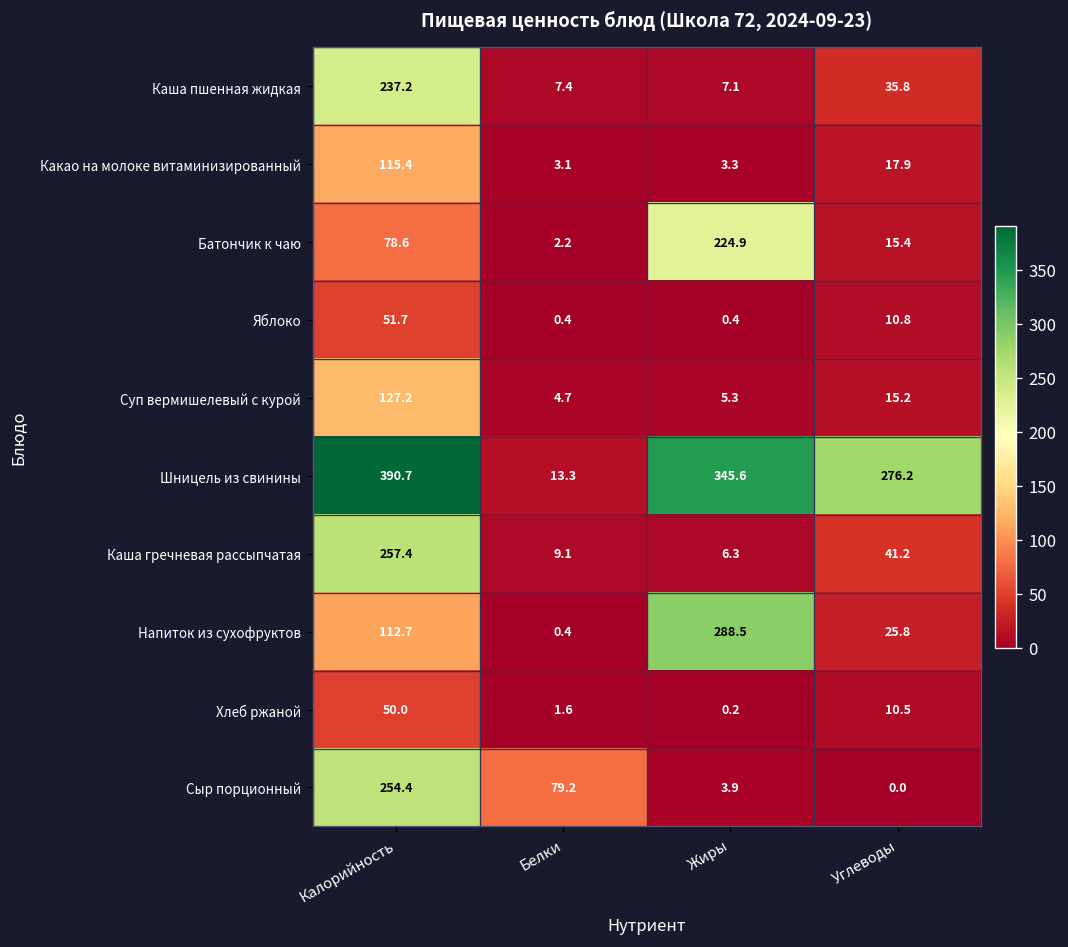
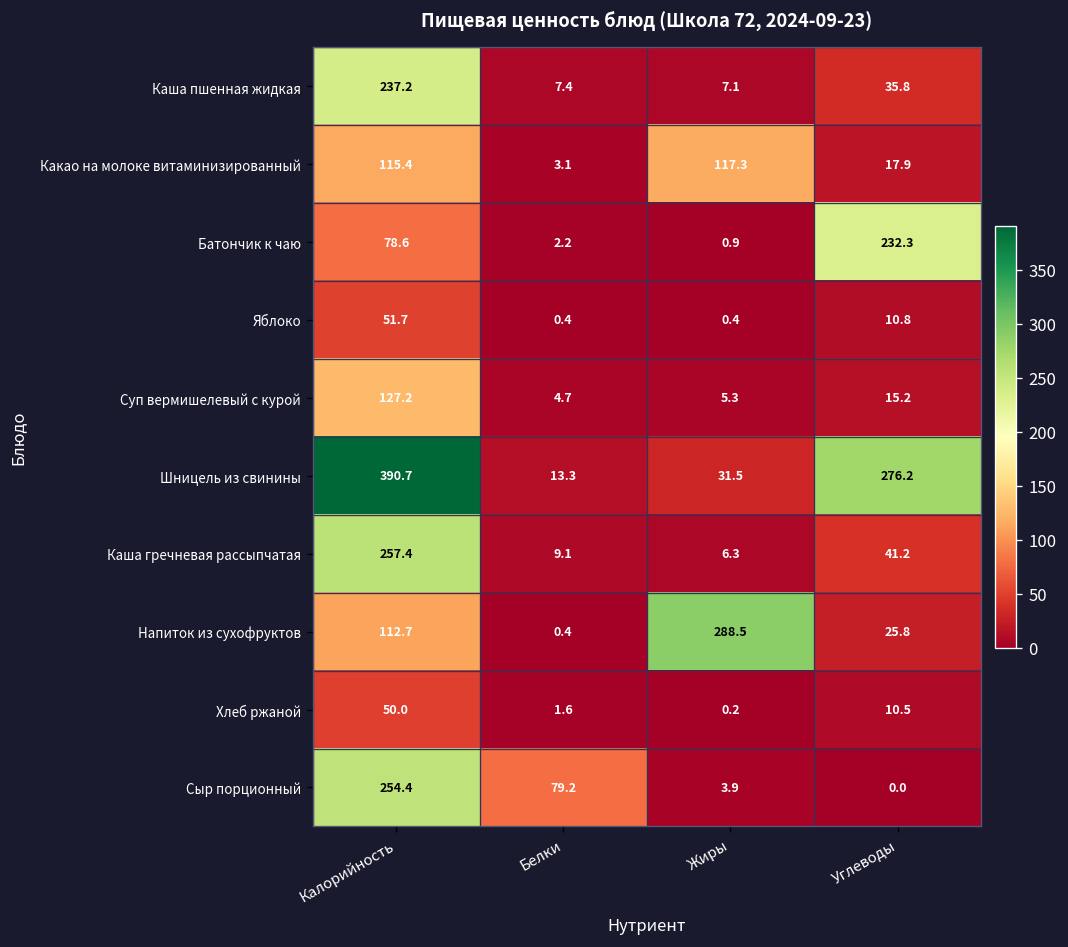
  {
    "Каша пшенная жидкая": {
      "Калорийность": 237.2,
      "Белки": 7.4,
      "Жиры": 7.1,
      "Углеводы": 35.8
    },
    "Какао на молоке витаминизированный": {
      "Калорийность": 115.4,
      "Белки": 3.1,
-     "Жиры": 3.3,
+     "Жиры": 117.3,
      "Углеводы": 17.9
    },
    "Батончик к чаю": {
      "Калорийность": 78.6,
      "Белки": 2.2,
-     "Жиры": 224.9,
-     "Углеводы": 15.4
+     "Жиры": 0.9,
+     "Углеводы": 232.3
    },
    "Яблоко": {
      "Калорийность": 51.7,
      "Белки": 0.4,
      "Жиры": 0.4,
      "Углеводы": 10.8
    },
    "Суп вермишелевый с курой": {
      "Калорийность": 127.2,
      "Белки": 4.7,
      "Жиры": 5.3,
      "Углеводы": 15.2
    },
    "Шницель из свинины": {
      "Калорийность": 390.7,
      "Белки": 13.3,
-     "Жиры": 345.6,
+     "Жиры": 31.5,
      "Углеводы": 276.2
    },
    "Каша гречневая рассыпчатая": {
      "Калорийность": 257.4,
      "Белки": 9.1,
      "Жиры": 6.3,
      "Углеводы": 41.2
    },
    "Напиток из сухофруктов": {
      "Калорийность": 112.7,
      "Белки": 0.4,
      "Жиры": 288.5,
      "Углеводы": 25.8
    },
    "Хлеб ржаной": {
      "Калорийность": 50.0,
      "Белки": 1.6,
      "Жиры": 0.2,
      "Углеводы": 10.5
    },
    "Сыр порционный": {
      "Калорийность": 254.4,
      "Белки": 79.2,
      "Жиры": 3.9,
      "Углеводы": 0.0
    }
  }
